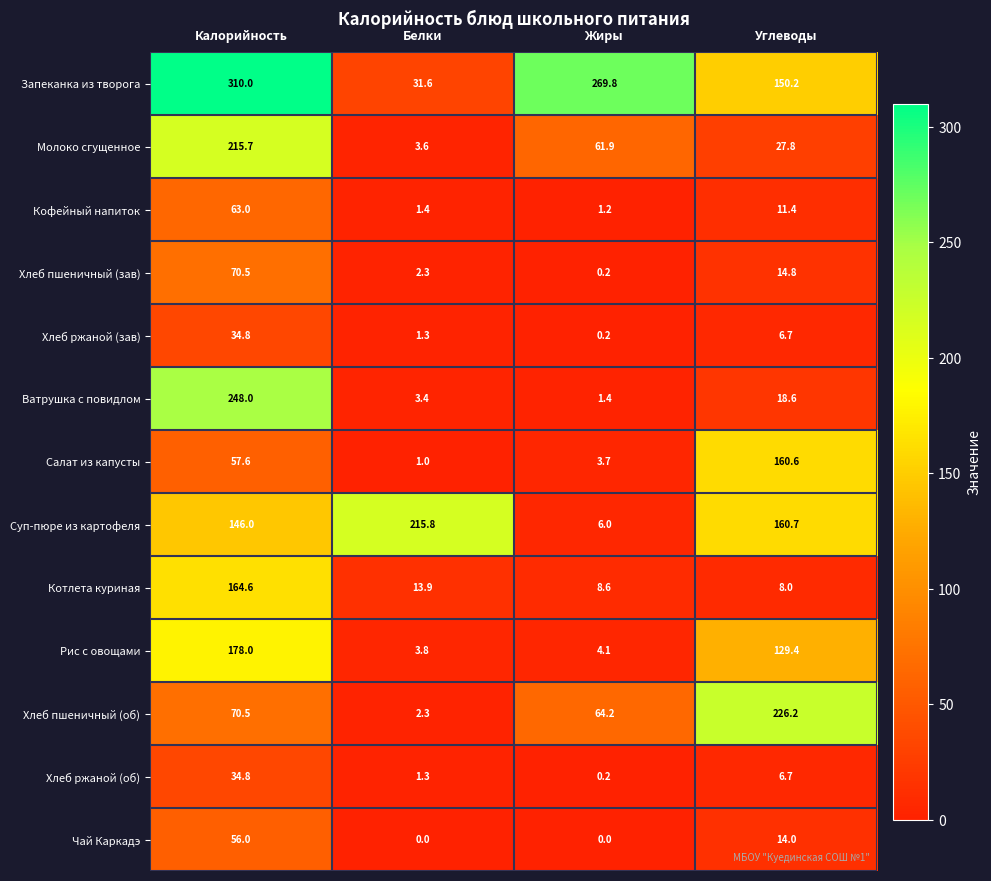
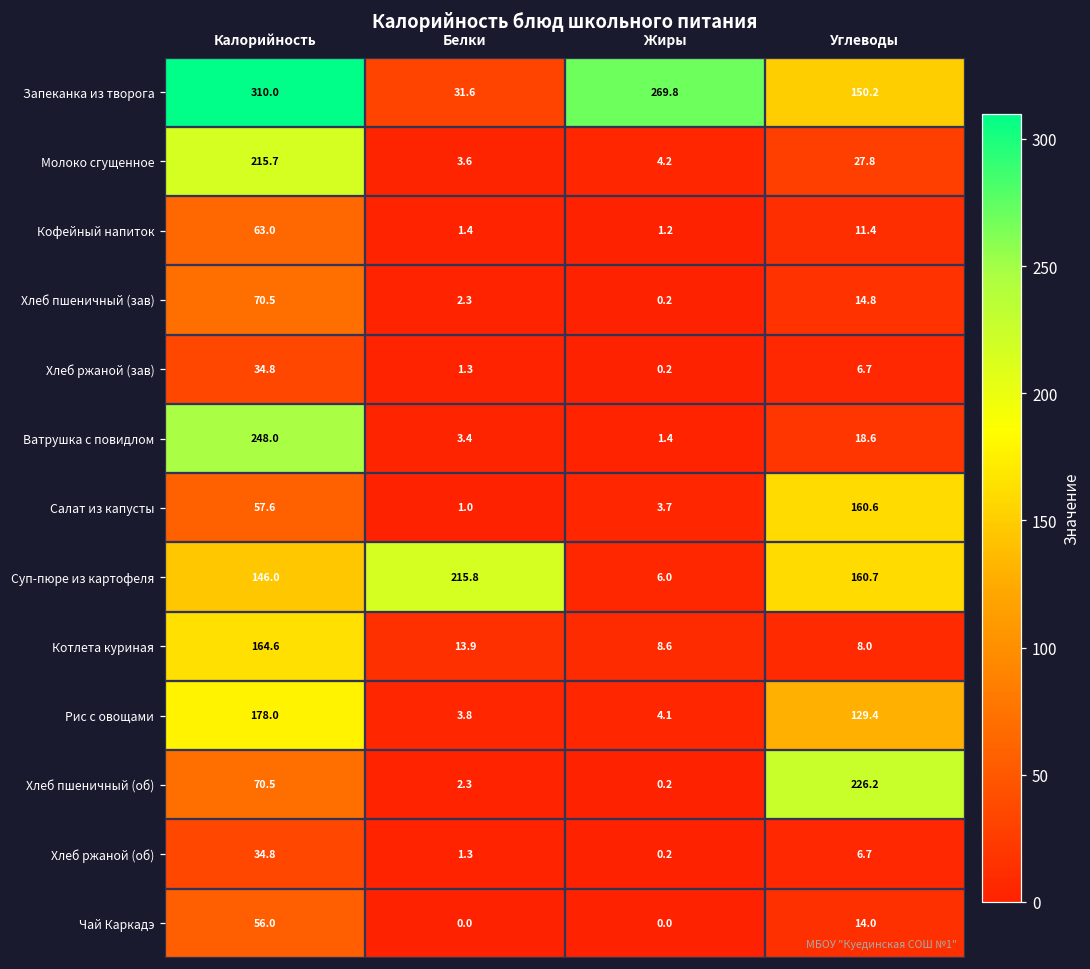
  {
    "Запеканка из творога": {
      "Калорийность": 310.0,
      "Белки": 31.6,
      "Жиры": 269.8,
      "Углеводы": 150.2
    },
    "Молоко сгущенное": {
      "Калорийность": 215.7,
      "Белки": 3.6,
-     "Жиры": 61.9,
+     "Жиры": 4.2,
      "Углеводы": 27.8
    },
    "Кофейный напиток": {
      "Калорийность": 63.0,
      "Белки": 1.4,
      "Жиры": 1.2,
      "Углеводы": 11.4
    },
    "Хлеб пшеничный (зав)": {
      "Калорийность": 70.5,
      "Белки": 2.3,
      "Жиры": 0.2,
      "Углеводы": 14.8
    },
    "Хлеб ржаной (зав)": {
      "Калорийность": 34.8,
      "Белки": 1.3,
      "Жиры": 0.2,
      "Углеводы": 6.7
    },
    "Ватрушка с повидлом": {
      "Калорийность": 248.0,
      "Белки": 3.4,
      "Жиры": 1.4,
      "Углеводы": 18.6
    },
    "Салат из капусты": {
      "Калорийность": 57.6,
      "Белки": 1.0,
      "Жиры": 3.7,
      "Углеводы": 160.6
    },
    "Суп-пюре из картофеля": {
      "Калорийность": 146.0,
      "Белки": 215.8,
      "Жиры": 6.0,
      "Углеводы": 160.7
    },
    "Котлета куриная": {
      "Калорийность": 164.6,
      "Белки": 13.9,
      "Жиры": 8.6,
      "Углеводы": 8.0
    },
    "Рис с овощами": {
      "Калорийность": 178.0,
      "Белки": 3.8,
      "Жиры": 4.1,
      "Углеводы": 129.4
    },
    "Хлеб пшеничный (об)": {
      "Калорийность": 70.5,
      "Белки": 2.3,
-     "Жиры": 64.2,
+     "Жиры": 0.2,
      "Углеводы": 226.2
    },
    "Хлеб ржаной (об)": {
      "Калорийность": 34.8,
      "Белки": 1.3,
      "Жиры": 0.2,
      "Углеводы": 6.7
    },
    "Чай Каркадэ": {
      "Калорийность": 56.0,
      "Белки": 0.0,
      "Жиры": 0.0
    }
  }
